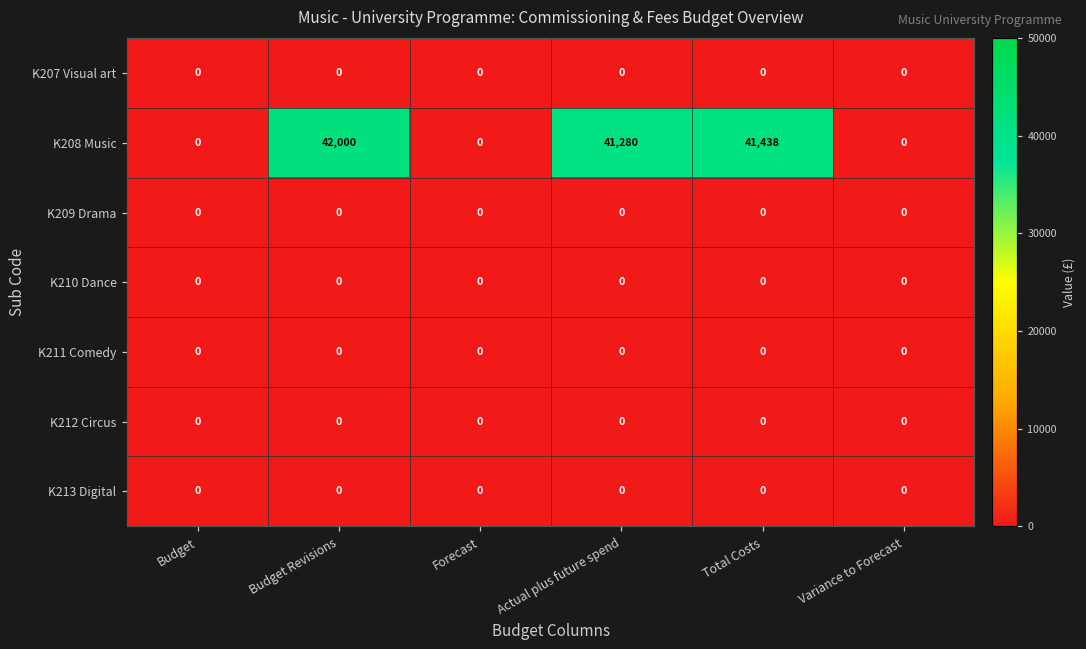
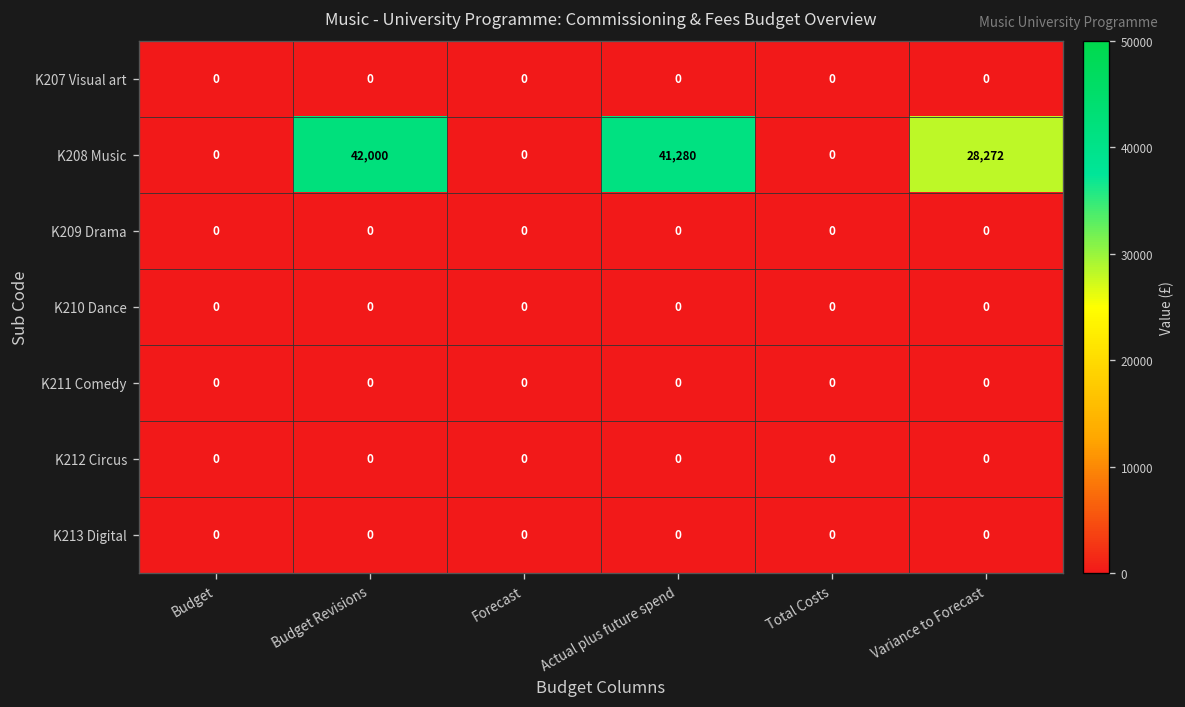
  {
    "K207 Visual art": {
      "Budget": "0",
      "Budget Revisions": "0",
      "Forecast": "0",
      "Actual plus future spend": "0",
      "Total Costs": "0",
      "Variance to Forecast": "0"
    },
    "K208 Music": {
      "Budget": "0",
      "Budget Revisions": "42,000",
      "Forecast": "0",
      "Actual plus future spend": "41,280",
-     "Total Costs": "41,438",
-     "Variance to Forecast": "0"
+     "Total Costs": "0",
+     "Variance to Forecast": "28,272"
    },
    "K209 Drama": {
      "Budget": "0",
      "Budget Revisions": "0",
      "Forecast": "0",
      "Actual plus future spend": "0",
      "Total Costs": "0",
      "Variance to Forecast": "0"
    },
    "K210 Dance": {
      "Budget": "0",
      "Budget Revisions": "0",
      "Forecast": "0",
      "Actual plus future spend": "0",
      "Total Costs": "0",
      "Variance to Forecast": "0"
    },
    "K211 Comedy": {
      "Budget": "0",
      "Budget Revisions": "0",
      "Forecast": "0",
      "Actual plus future spend": "0",
      "Total Costs": "0",
      "Variance to Forecast": "0"
    },
    "K212 Circus": {
      "Budget": "0",
      "Budget Revisions": "0",
      "Forecast": "0",
      "Actual plus future spend": "0",
      "Total Costs": "0",
      "Variance to Forecast": "0"
    },
    "K213 Digital": {
      "Budget": "0",
      "Budget Revisions": "0",
      "Forecast": "0",
      "Actual plus future spend": "0",
      "Total Costs": "0",
      "Variance to Forecast": "0"
    }
  }
